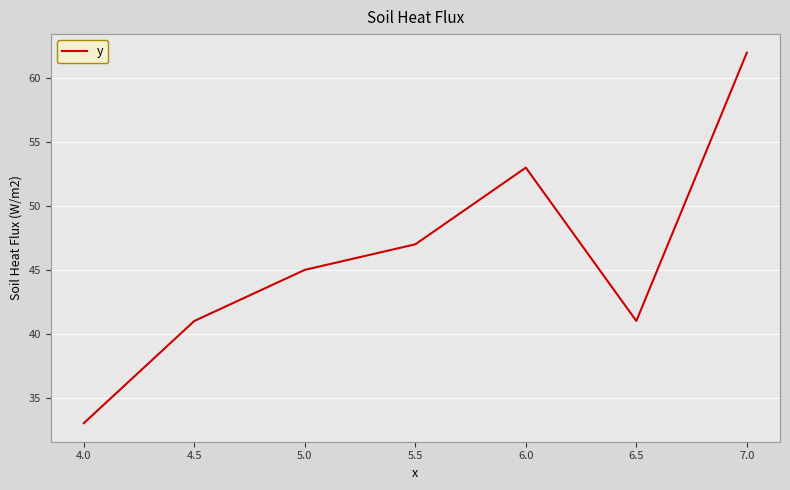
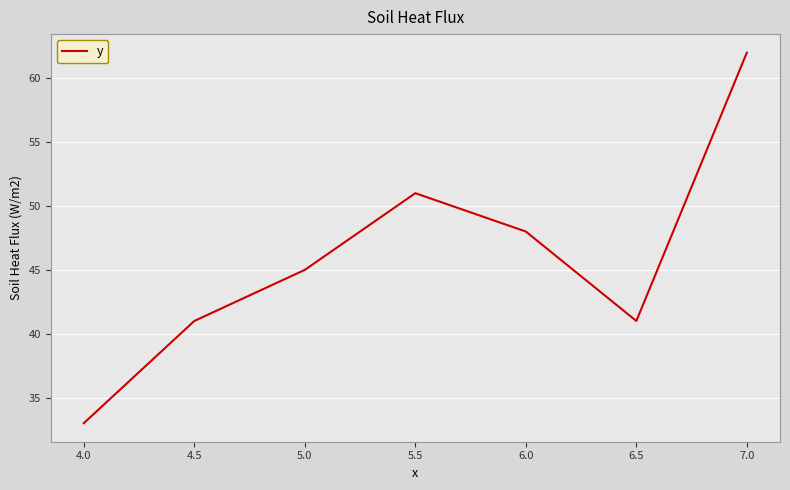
  {
    "4.0": 33,
    "4.5": 41,
    "5.0": 45,
-   "5.5": 47,
-   "6.0": 53,
+   "5.5": 51,
+   "6.0": 48,
    "6.5": 41,
    "7.0": 62
  }
